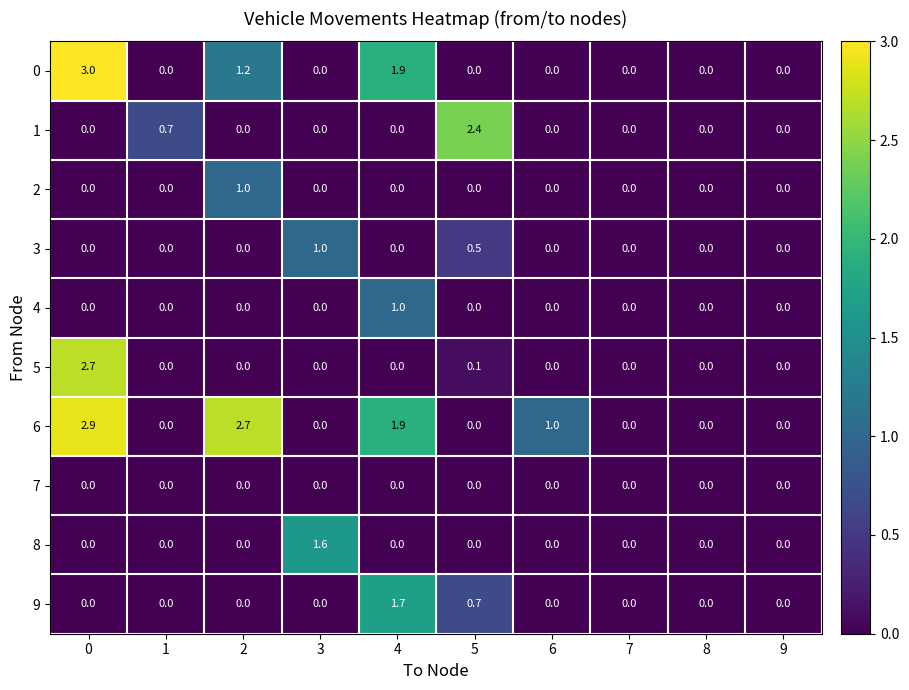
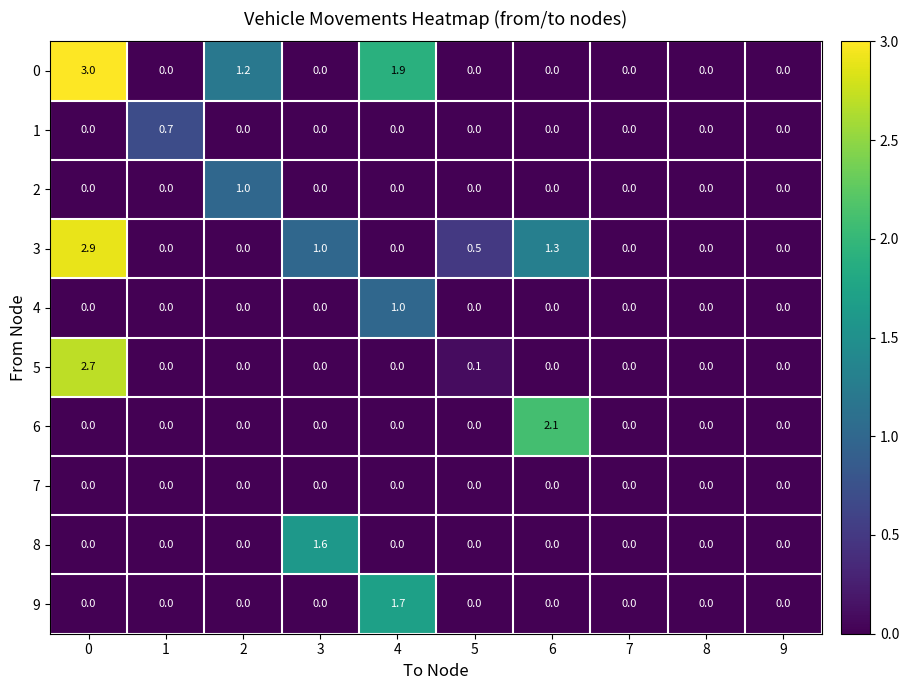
  {
    "0": {
      "0": 3.0,
      "1": 0.0,
      "2": 1.2,
      "3": 0.0,
      "4": 1.9,
      "5": 0.0,
      "6": 0.0,
      "7": 0.0,
      "8": 0.0,
      "9": 0.0
    },
    "1": {
      "0": 0.0,
      "1": 0.7,
      "2": 0.0,
      "3": 0.0,
      "4": 0.0,
-     "5": 2.4,
+     "5": 0.0,
      "6": 0.0,
      "7": 0.0,
      "8": 0.0,
      "9": 0.0
    },
    "2": {
      "0": 0.0,
      "1": 0.0,
      "2": 1.0,
      "3": 0.0,
      "4": 0.0,
      "5": 0.0,
      "6": 0.0,
      "7": 0.0,
      "8": 0.0,
      "9": 0.0
    },
    "3": {
-     "0": 0.0,
+     "0": 2.9,
      "1": 0.0,
      "2": 0.0,
      "3": 1.0,
      "4": 0.0,
      "5": 0.5,
-     "6": 0.0,
+     "6": 1.3,
      "7": 0.0,
      "8": 0.0,
      "9": 0.0
    },
    "4": {
      "0": 0.0,
      "1": 0.0,
      "2": 0.0,
      "3": 0.0,
      "4": 1.0,
      "5": 0.0,
      "6": 0.0,
      "7": 0.0,
      "8": 0.0,
      "9": 0.0
    },
    "5": {
      "0": 2.7,
      "1": 0.0,
      "2": 0.0,
      "3": 0.0,
      "4": 0.0,
      "5": 0.1,
      "6": 0.0,
      "7": 0.0,
      "8": 0.0,
      "9": 0.0
    },
    "6": {
-     "0": 2.9,
+     "0": 0.0,
      "1": 0.0,
-     "2": 2.7,
+     "2": 0.0,
      "3": 0.0,
-     "4": 1.9,
+     "4": 0.0,
      "5": 0.0,
-     "6": 1.0,
+     "6": 2.1,
      "7": 0.0,
      "8": 0.0,
      "9": 0.0
    },
    "7": {
      "0": 0.0,
      "1": 0.0,
      "2": 0.0,
      "3": 0.0,
      "4": 0.0,
      "5": 0.0,
      "6": 0.0,
      "7": 0.0,
      "8": 0.0,
      "9": 0.0
    },
    "8": {
      "0": 0.0,
      "1": 0.0,
      "2": 0.0,
      "3": 1.6,
      "4": 0.0,
      "5": 0.0,
      "6": 0.0,
      "7": 0.0,
      "8": 0.0,
      "9": 0.0
    },
    "9": {
      "0": 0.0,
      "1": 0.0,
      "2": 0.0,
      "3": 0.0,
      "4": 1.7,
-     "5": 0.7,
+     "5": 0.0,
      "6": 0.0,
      "7": 0.0,
      "8": 0.0,
      "9": 0.0
    }
  }
